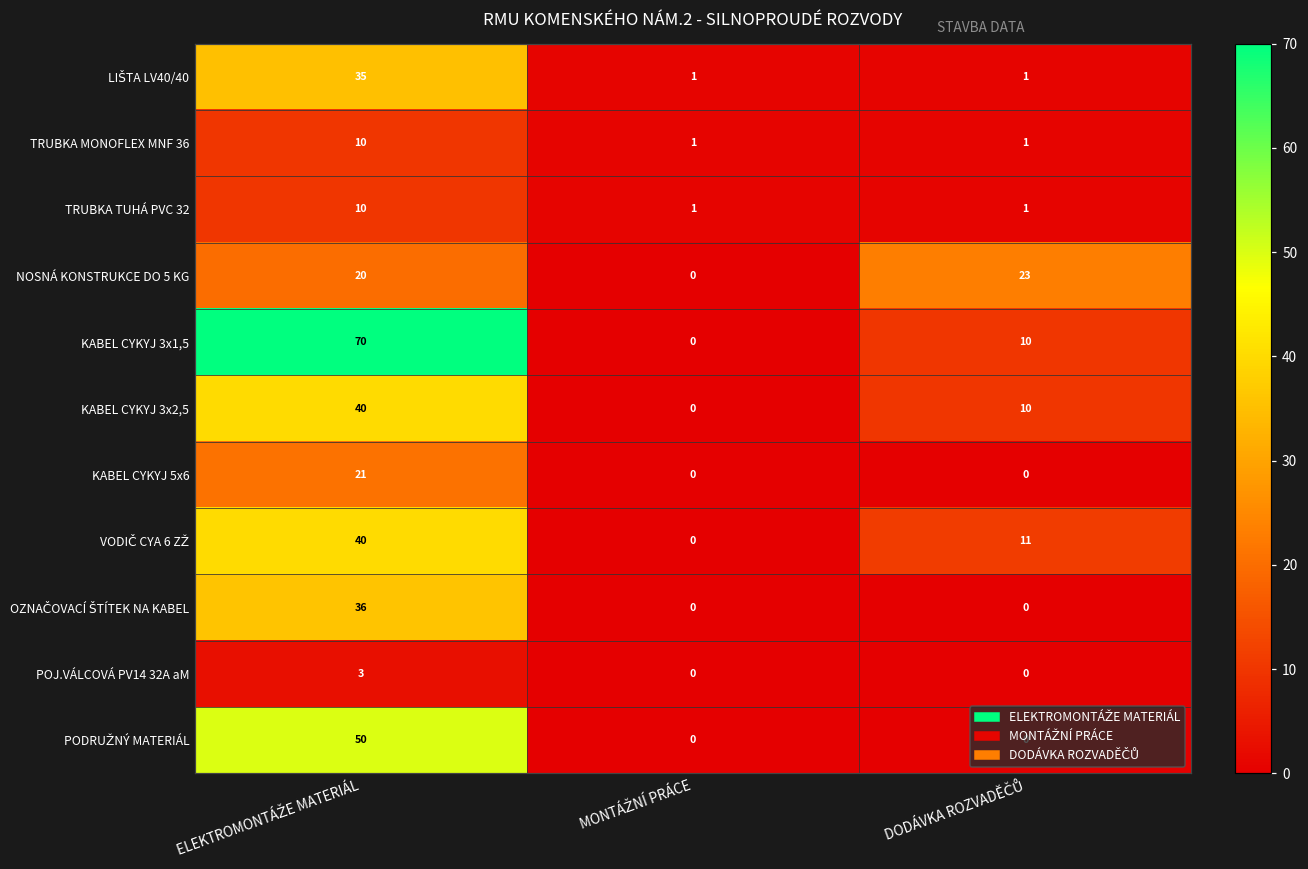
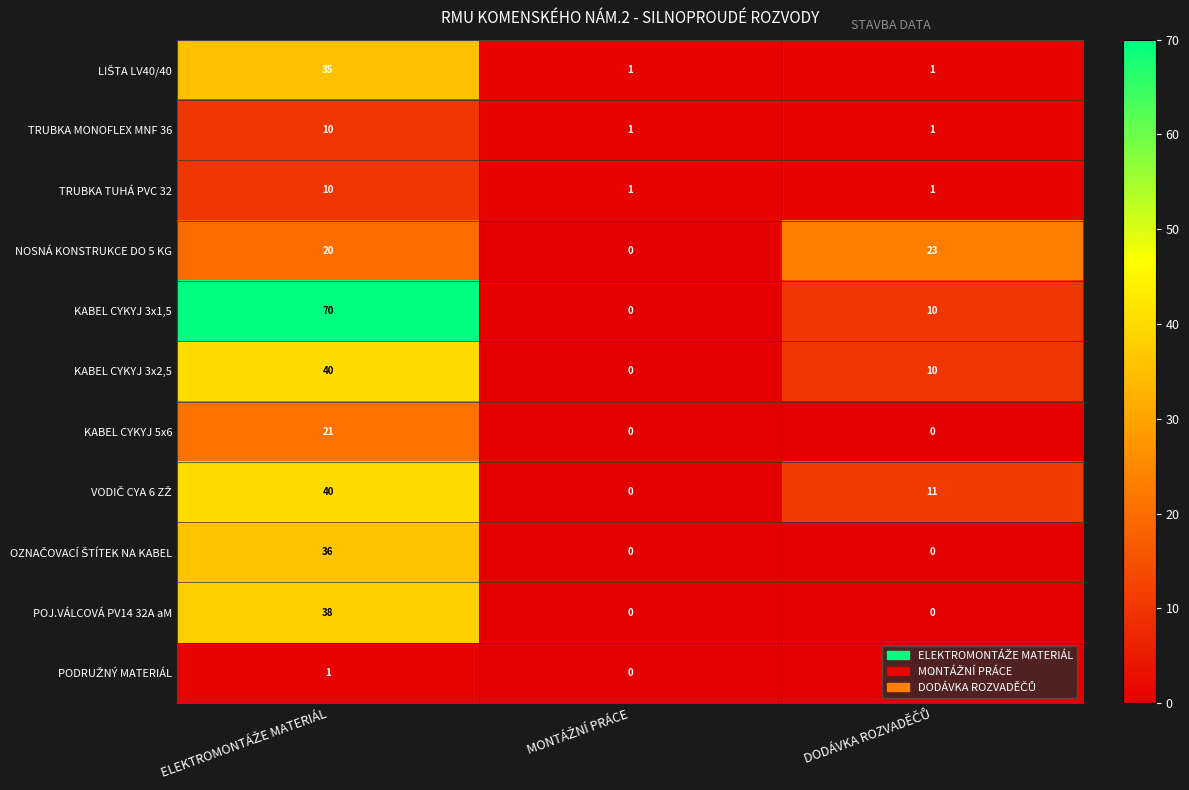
  {
    "LIŠTA LV40/40": {
      "ELEKTROMONTÁŽE MATERIÁL": 35,
      "MONTÁŽNÍ PRÁCE": 1,
      "DODÁVKA ROZVADĚČŮ": 1
    },
    "TRUBKA MONOFLEX MNF 36": {
      "ELEKTROMONTÁŽE MATERIÁL": 10,
      "MONTÁŽNÍ PRÁCE": 1,
      "DODÁVKA ROZVADĚČŮ": 1
    },
    "TRUBKA TUHÁ PVC 32": {
      "ELEKTROMONTÁŽE MATERIÁL": 10,
      "MONTÁŽNÍ PRÁCE": 1,
      "DODÁVKA ROZVADĚČŮ": 1
    },
    "NOSNÁ KONSTRUKCE DO 5 KG": {
      "ELEKTROMONTÁŽE MATERIÁL": 20,
      "MONTÁŽNÍ PRÁCE": 0,
      "DODÁVKA ROZVADĚČŮ": 23
    },
    "KABEL CYKYJ 3x1,5": {
      "ELEKTROMONTÁŽE MATERIÁL": 70,
      "MONTÁŽNÍ PRÁCE": 0,
      "DODÁVKA ROZVADĚČŮ": 10
    },
    "KABEL CYKYJ 3x2,5": {
      "ELEKTROMONTÁŽE MATERIÁL": 40,
      "MONTÁŽNÍ PRÁCE": 0,
      "DODÁVKA ROZVADĚČŮ": 10
    },
    "KABEL CYKYJ 5x6": {
      "ELEKTROMONTÁŽE MATERIÁL": 21,
      "MONTÁŽNÍ PRÁCE": 0,
      "DODÁVKA ROZVADĚČŮ": 0
    },
    "VODIČ CYA 6 ZŽ": {
      "ELEKTROMONTÁŽE MATERIÁL": 40,
      "MONTÁŽNÍ PRÁCE": 0,
      "DODÁVKA ROZVADĚČŮ": 11
    },
    "OZNAČOVACÍ ŠTÍTEK NA KABEL": {
      "ELEKTROMONTÁŽE MATERIÁL": 36,
      "MONTÁŽNÍ PRÁCE": 0,
      "DODÁVKA ROZVADĚČŮ": 0
    },
    "POJ.VÁLCOVÁ PV14 32A aM": {
-     "ELEKTROMONTÁŽE MATERIÁL": 3,
+     "ELEKTROMONTÁŽE MATERIÁL": 38,
      "MONTÁŽNÍ PRÁCE": 0,
      "DODÁVKA ROZVADĚČŮ": 0
    },
    "PODRUŽNÝ MATERIÁL": {
-     "ELEKTROMONTÁŽE MATERIÁL": 50,
+     "ELEKTROMONTÁŽE MATERIÁL": 1,
      "MONTÁŽNÍ PRÁCE": 0
    }
  }
